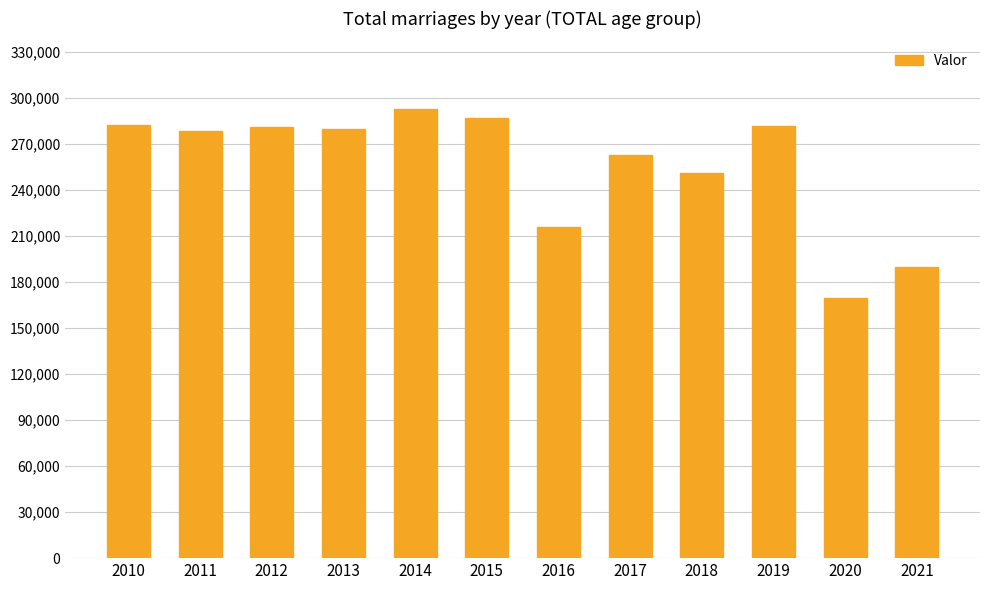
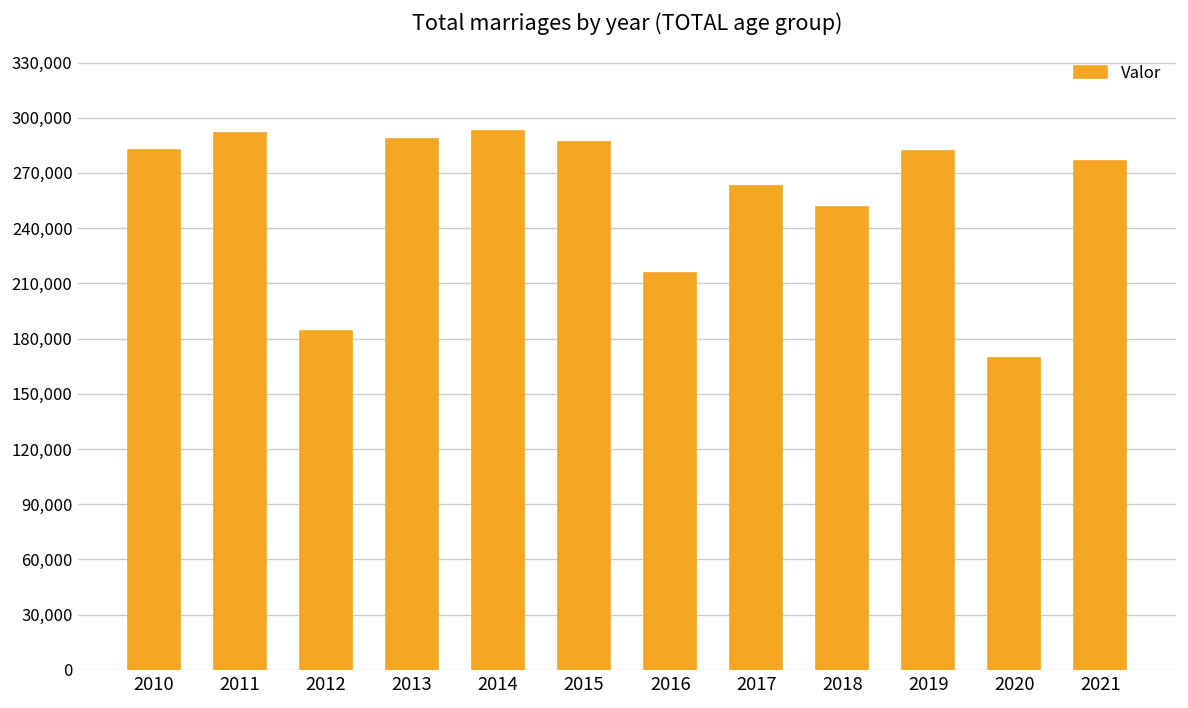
  {
    "2010": "282,000",
-   "2011": "278,000",
-   "2012": "281,000",
-   "2013": "280,000",
+   "2011": "292,000",
+   "2012": "184,000",
+   "2013": "288,000",
    "2014": "293,000",
    "2015": "287,000",
    "2016": "216,000",
    "2017": "263,000",
    "2018": "251,000",
    "2019": "282,000",
    "2020": "170,000",
-   "2021": "190,000"
+   "2021": "276,000"
  }
